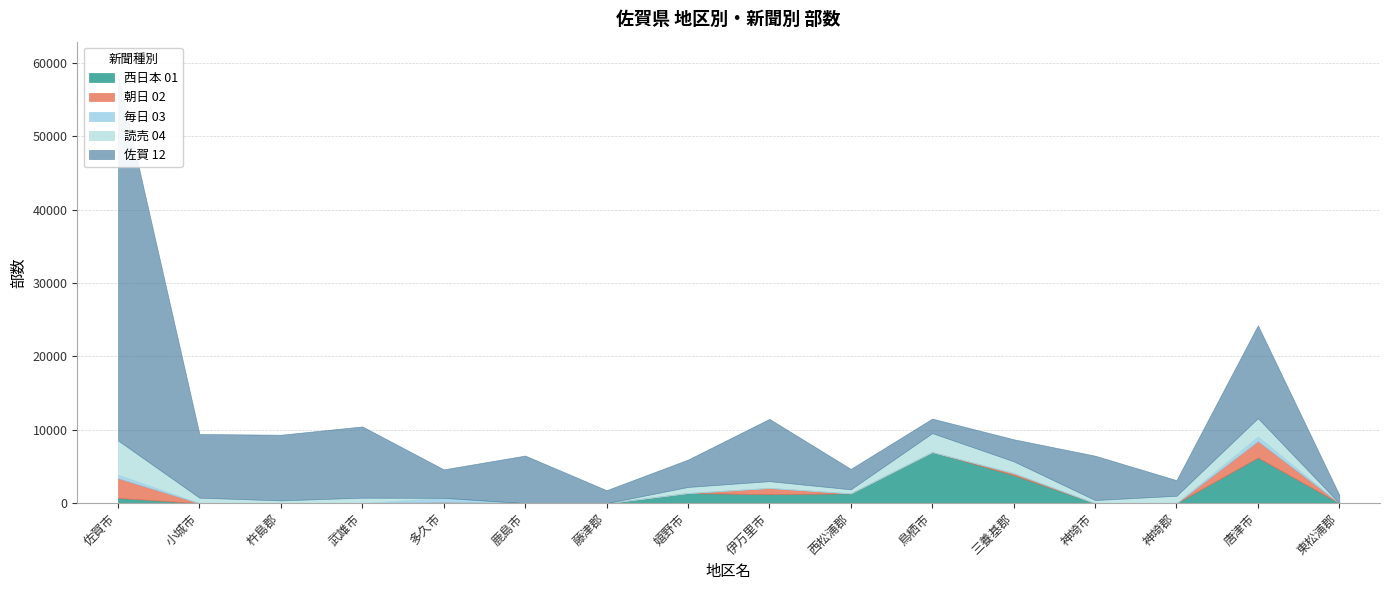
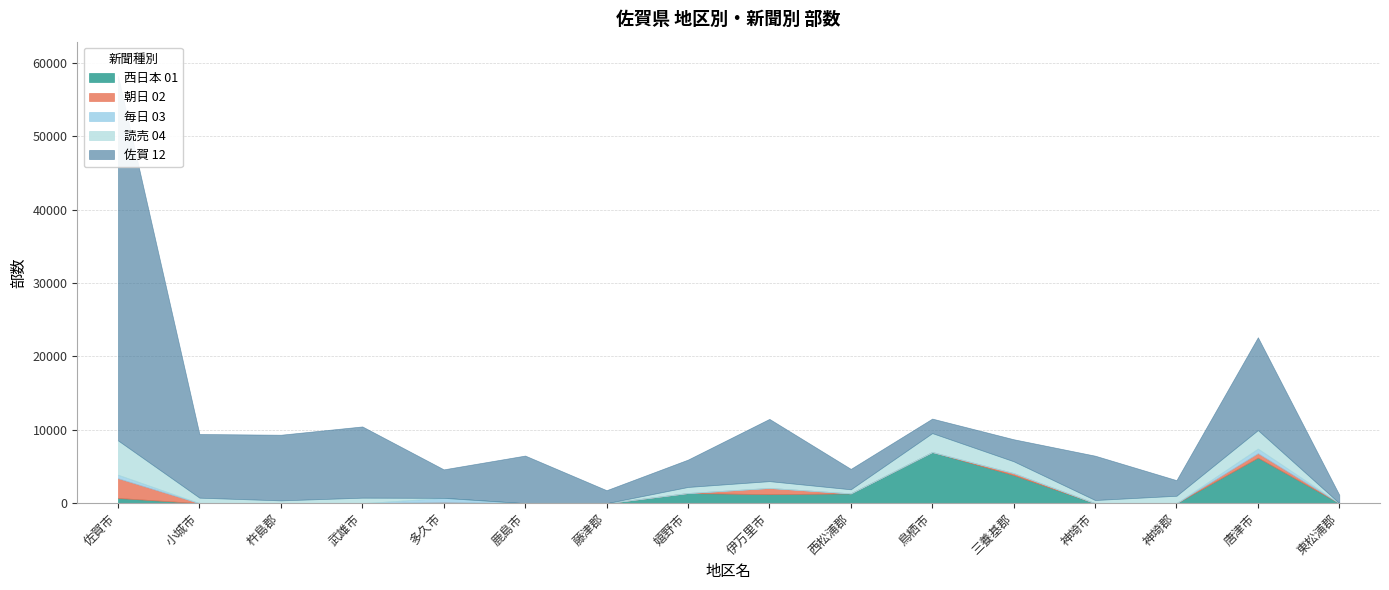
  {
    "朝日 02": {
      "佐賀市": 3000,
-     "唐津市": 2000
+     "唐津市": 1000
    }
  }
